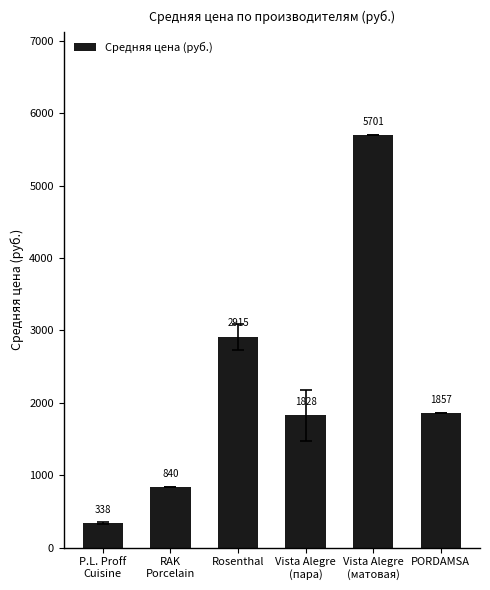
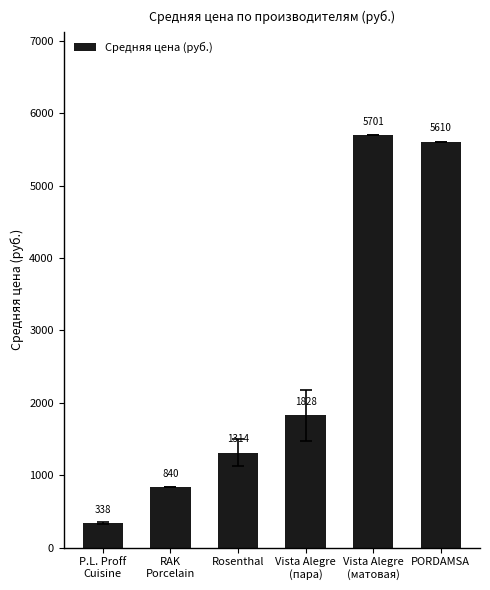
  {
    "Средняя цена (руб.)": {
      "P.L. Proff Cuisine": 338,
      "RAK Porcelain": 840,
-     "Rosenthal": 2915,
+     "Rosenthal": 1314,
      "Vista Alegre (пара)": 1828,
      "Vista Alegre (матовая)": 5701,
-     "PORDAMSA": 1857
+     "PORDAMSA": 5610
    }
  }
